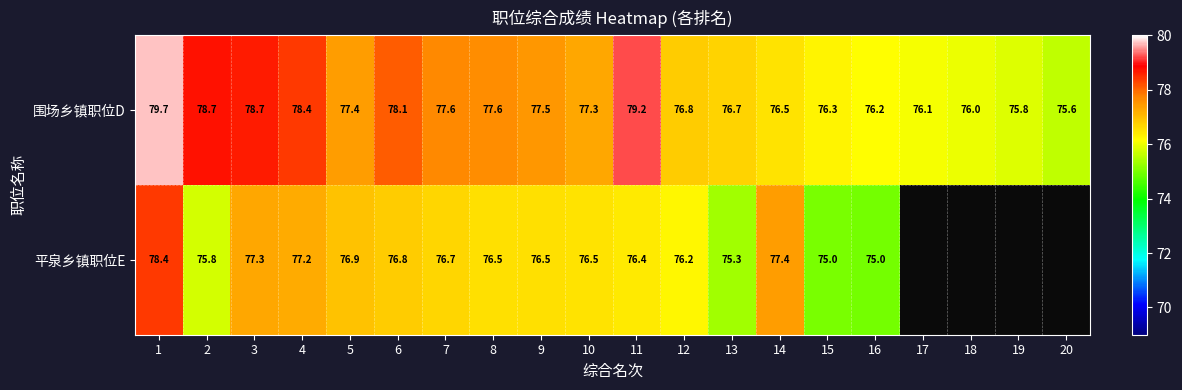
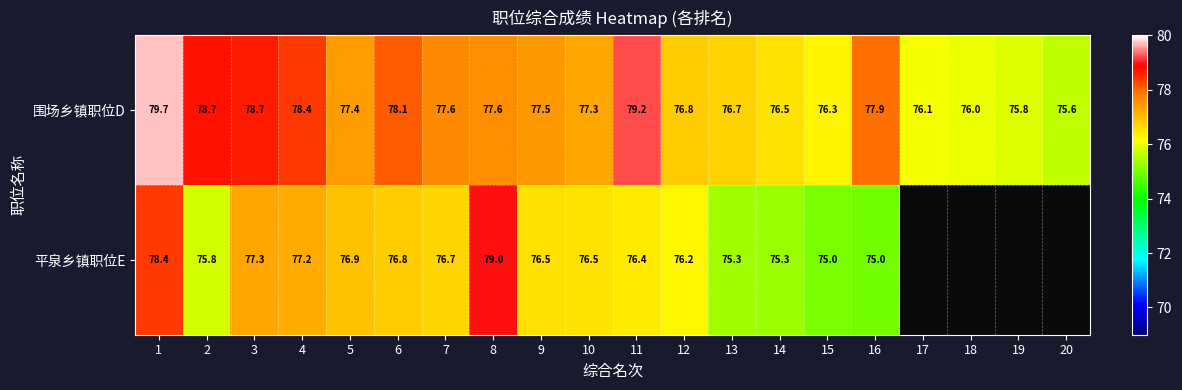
  {
    "围场乡镇职位D": {
      "1": 79.7,
      "2": 78.7,
      "3": 78.7,
      "4": 78.4,
      "5": 77.4,
      "6": 78.1,
      "7": 77.6,
      "8": 77.6,
      "9": 77.5,
      "10": 77.3,
      "11": 79.2,
      "12": 76.8,
      "13": 76.7,
      "14": 76.5,
      "15": 76.3,
-     "16": 76.2,
+     "16": 77.9,
      "17": 76.1,
      "18": 76.0,
      "19": 75.8,
      "20": 75.6
    },
    "平泉乡镇职位E": {
      "1": 78.4,
      "2": 75.8,
      "3": 77.3,
      "4": 77.2,
      "5": 76.9,
      "6": 76.8,
      "7": 76.7,
-     "8": 76.5,
+     "8": 79.0,
      "9": 76.5,
      "10": 76.5,
      "11": 76.4,
      "12": 76.2,
      "13": 75.3,
-     "14": 77.4,
+     "14": 75.3,
      "15": 75.0,
      "16": 75.0
    }
  }
